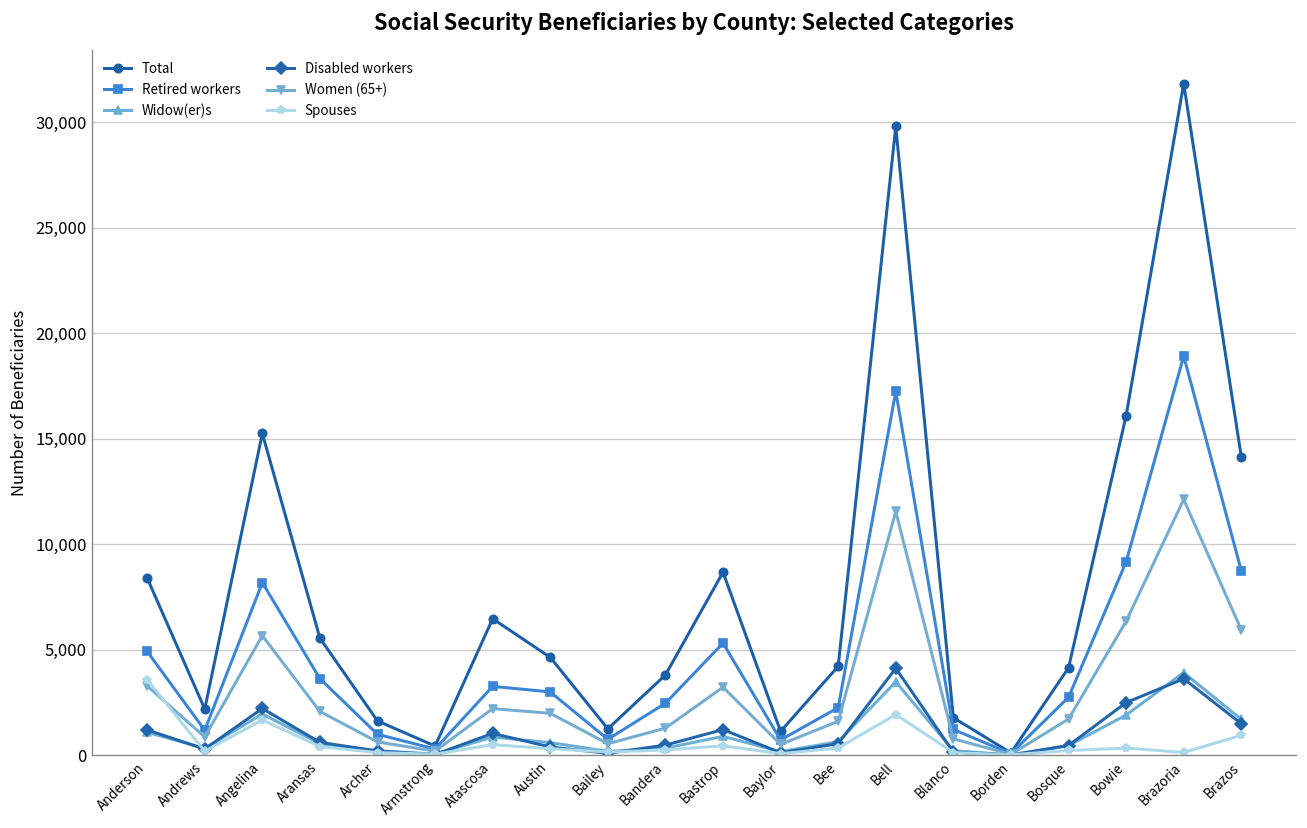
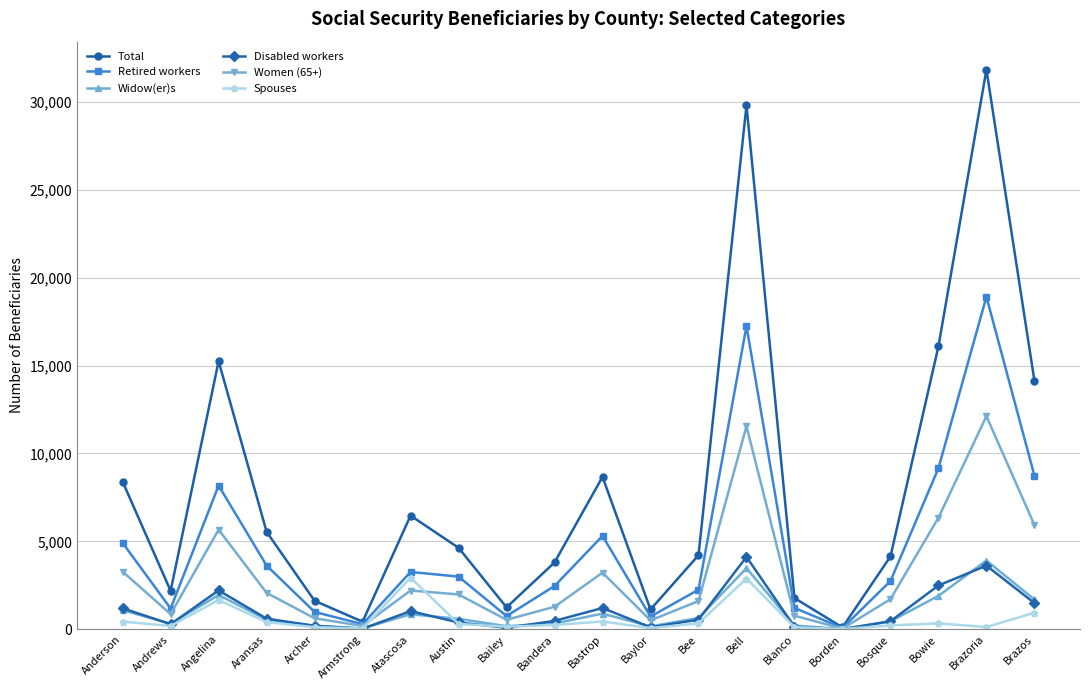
  {
    "Spouses": {
-     "Anderson": "3,600",
+     "Anderson": "400",
      "Angelina": "1,700",
-     "Atascosa": "500",
+     "Atascosa": "2,900",
      "Bastrop": "400",
      "Bee": "300",
-     "Bell": "1,900",
+     "Bell": "2,900",
      "Bosque": "200",
      "Bowie": "300",
      "Brazoria": "100",
      "Brazos": "900"
    }
  }
